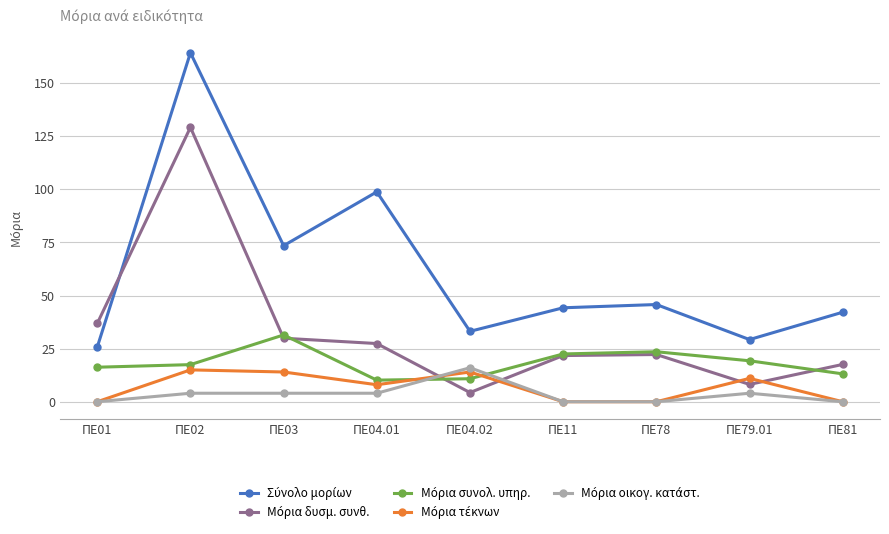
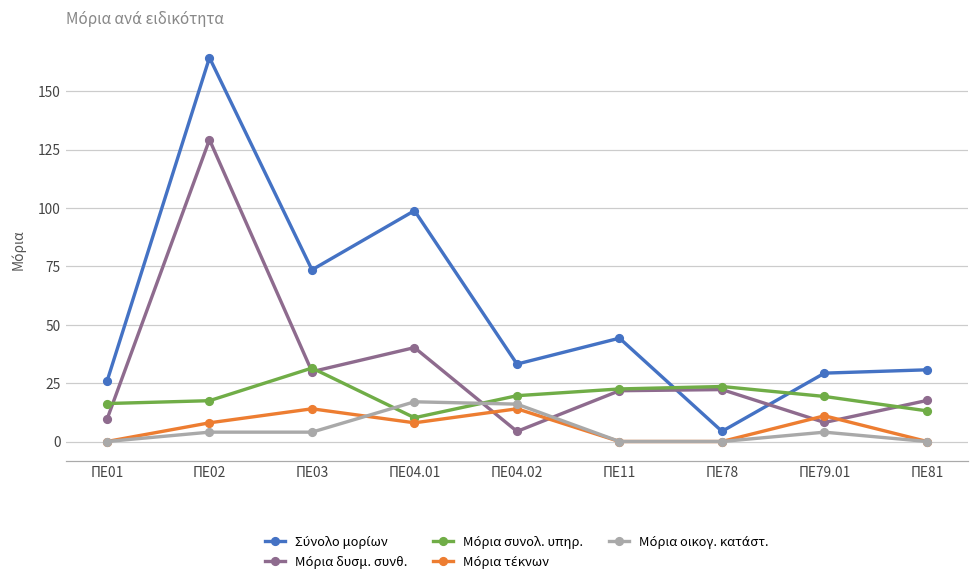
  {
    "Σύνολο μορίων": {
      "ΠΕ01": 26,
      "ΠΕ02": 164,
      "ΠΕ03": 73,
      "ΠΕ04.01": 99,
      "ΠΕ04.02": 33,
      "ΠΕ11": 44,
-     "ΠΕ78": 46,
+     "ΠΕ78": 4,
      "ΠΕ79.01": 29,
-     "ΠΕ81": 42
+     "ΠΕ81": 31
    },
    "Μόρια δυσμ. συνθ.": {
-     "ΠΕ01": 37,
+     "ΠΕ01": 9,
      "ΠΕ02": 129,
      "ΠΕ03": 30,
-     "ΠΕ04.01": 27,
+     "ΠΕ04.01": 40,
      "ΠΕ04.02": 4,
      "ΠΕ78": 22,
      "ΠΕ79.01": 8,
      "ΠΕ81": 18
    },
    "Μόρια συνολ. υπηρ.": {
      "ΠΕ01": 16,
      "ΠΕ02": 17,
      "ΠΕ03": 31,
      "ΠΕ04.01": 10,
-     "ΠΕ04.02": 11,
+     "ΠΕ04.02": 20,
      "ΠΕ78": 24,
      "ΠΕ79.01": 19,
      "ΠΕ81": 13
    },
    "Μόρια τέκνων": {
-     "ΠΕ02": 15,
+     "ΠΕ02": 8,
      "ΠΕ03": 14,
      "ΠΕ04.01": 8,
      "ΠΕ04.02": 14,
      "ΠΕ79.01": 11
    },
    "Μόρια οικογ. κατάστ.": {
      "ΠΕ02": 4,
      "ΠΕ03": 4,
-     "ΠΕ04.01": 4,
+     "ΠΕ04.01": 17,
      "ΠΕ04.02": 16,
      "ΠΕ79.01": 4
    }
  }
